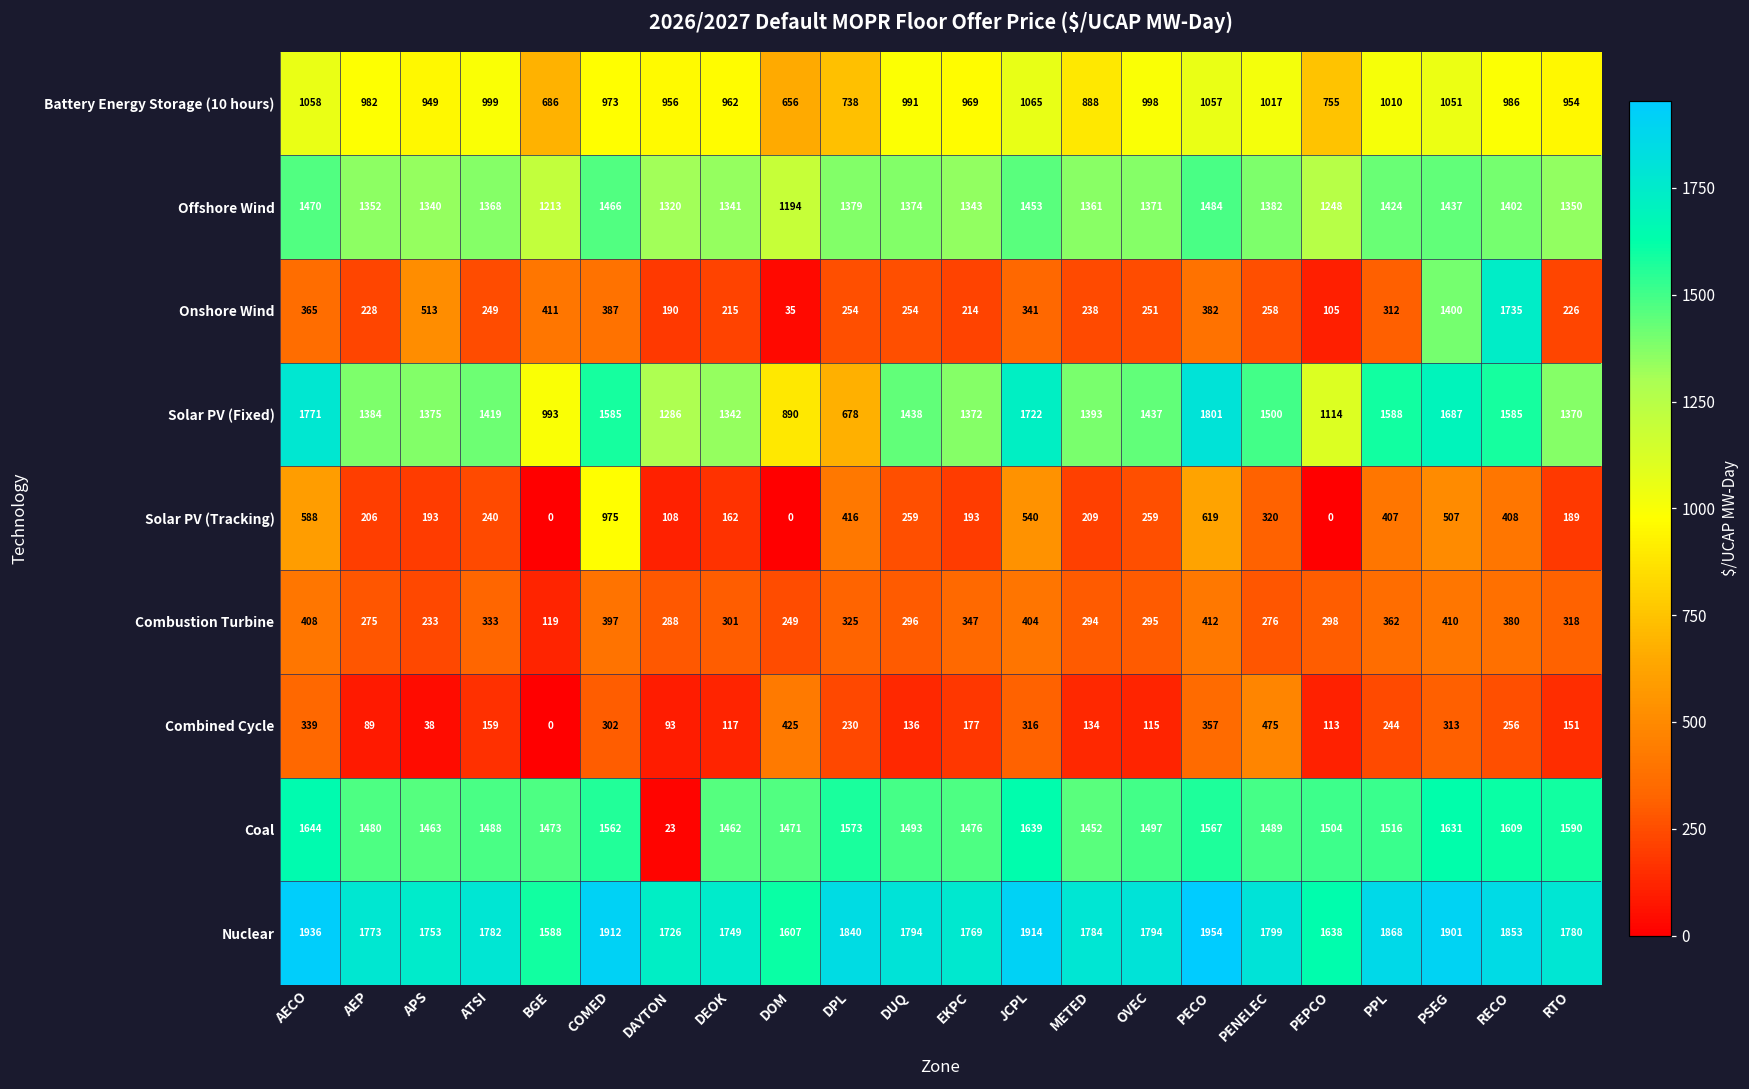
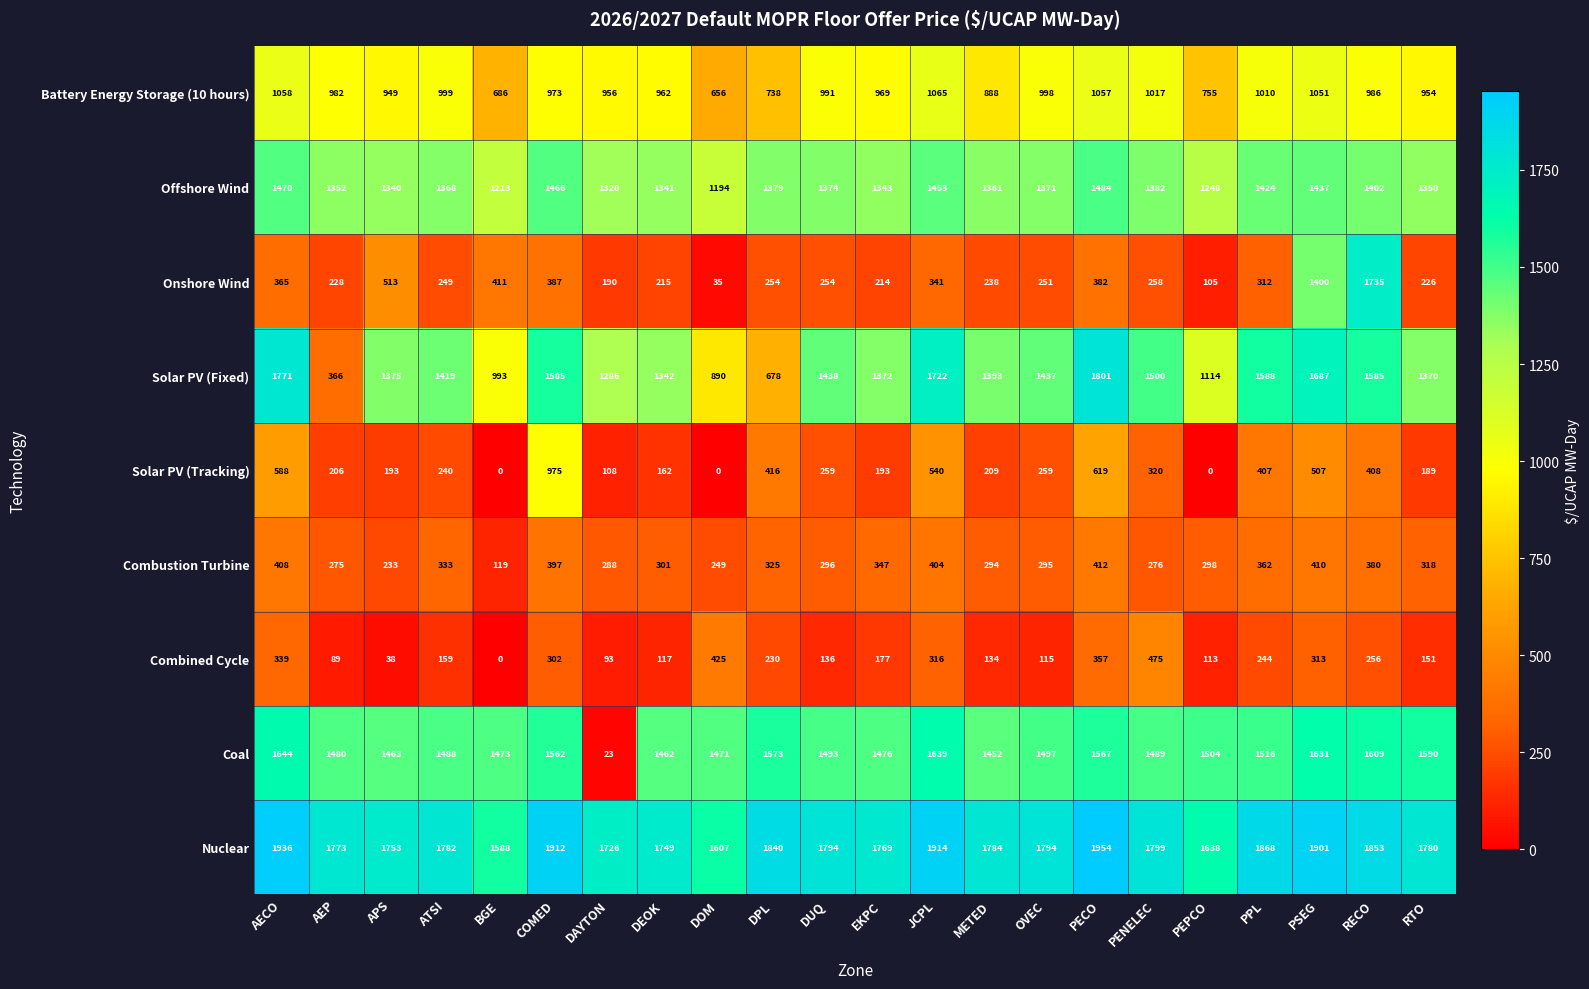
  {
    "Battery Energy Storage (10 hours)": {
      "AECO": 1058,
      "AEP": 982,
      "APS": 949,
      "ATSI": 999,
      "BGE": 686,
      "COMED": 973,
      "DAYTON": 956,
      "DEOK": 962,
      "DOM": 656,
      "DPL": 738,
      "DUQ": 991,
      "EKPC": 969,
      "JCPL": 1065,
      "METED": 888,
      "OVEC": 998,
      "PECO": 1057,
      "PENELEC": 1017,
      "PEPCO": 755,
      "PPL": 1010,
      "PSEG": 1051,
      "RECO": 986,
      "RTO": 954
    },
    "Offshore Wind": {
      "AECO": 1470,
      "AEP": 1352,
      "APS": 1340,
      "ATSI": 1368,
      "BGE": 1213,
      "COMED": 1466,
      "DAYTON": 1320,
      "DEOK": 1341,
      "DOM": 1194,
      "DPL": 1379,
      "DUQ": 1374,
      "EKPC": 1343,
      "JCPL": 1453,
      "METED": 1361,
      "OVEC": 1371,
      "PECO": 1484,
      "PENELEC": 1382,
      "PEPCO": 1248,
      "PPL": 1424,
      "PSEG": 1437,
      "RECO": 1402,
      "RTO": 1350
    },
    "Onshore Wind": {
      "AECO": 365,
      "AEP": 228,
      "APS": 513,
      "ATSI": 249,
      "BGE": 411,
      "COMED": 387,
      "DAYTON": 190,
      "DEOK": 215,
      "DOM": 35,
      "DPL": 254,
      "DUQ": 254,
      "EKPC": 214,
      "JCPL": 341,
      "METED": 238,
      "OVEC": 251,
      "PECO": 382,
      "PENELEC": 258,
      "PEPCO": 105,
      "PPL": 312,
      "PSEG": 1400,
      "RECO": 1735,
      "RTO": 226
    },
    "Solar PV (Fixed)": {
      "AECO": 1771,
-     "AEP": 1384,
+     "AEP": 366,
      "APS": 1375,
      "ATSI": 1419,
      "BGE": 993,
      "COMED": 1585,
      "DAYTON": 1286,
      "DEOK": 1342,
      "DOM": 890,
      "DPL": 678,
      "DUQ": 1438,
      "EKPC": 1372,
      "JCPL": 1722,
      "METED": 1393,
      "OVEC": 1437,
      "PECO": 1801,
      "PENELEC": 1500,
      "PEPCO": 1114,
      "PPL": 1588,
      "PSEG": 1687,
      "RECO": 1585,
      "RTO": 1370
    },
    "Solar PV (Tracking)": {
      "AECO": 588,
      "AEP": 206,
      "APS": 193,
      "ATSI": 240,
      "BGE": 0,
      "COMED": 975,
      "DAYTON": 108,
      "DEOK": 162,
      "DOM": 0,
      "DPL": 416,
      "DUQ": 259,
      "EKPC": 193,
      "JCPL": 540,
      "METED": 209,
      "OVEC": 259,
      "PECO": 619,
      "PENELEC": 320,
      "PEPCO": 0,
      "PPL": 407,
      "PSEG": 507,
      "RECO": 408,
      "RTO": 189
    },
    "Combustion Turbine": {
      "AECO": 408,
      "AEP": 275,
      "APS": 233,
      "ATSI": 333,
      "BGE": 119,
      "COMED": 397,
      "DAYTON": 288,
      "DEOK": 301,
      "DOM": 249,
      "DPL": 325,
      "DUQ": 296,
      "EKPC": 347,
      "JCPL": 404,
      "METED": 294,
      "OVEC": 295,
      "PECO": 412,
      "PENELEC": 276,
      "PEPCO": 298,
      "PPL": 362,
      "PSEG": 410,
      "RECO": 380,
      "RTO": 318
    },
    "Combined Cycle": {
      "AECO": 339,
      "AEP": 89,
      "APS": 38,
      "ATSI": 159,
      "BGE": 0,
      "COMED": 302,
      "DAYTON": 93,
      "DEOK": 117,
      "DOM": 425,
      "DPL": 230,
      "DUQ": 136,
      "EKPC": 177,
      "JCPL": 316,
      "METED": 134,
      "OVEC": 115,
      "PECO": 357,
      "PENELEC": 475,
      "PEPCO": 113,
      "PPL": 244,
      "PSEG": 313,
      "RECO": 256,
      "RTO": 151
    },
    "Coal": {
      "AECO": 1644,
      "AEP": 1480,
      "APS": 1463,
      "ATSI": 1488,
      "BGE": 1473,
      "COMED": 1562,
      "DAYTON": 23,
      "DEOK": 1462,
      "DOM": 1471,
      "DPL": 1573,
      "DUQ": 1493,
      "EKPC": 1476,
      "JCPL": 1639,
      "METED": 1452,
      "OVEC": 1497,
      "PECO": 1567,
      "PENELEC": 1489,
      "PEPCO": 1504,
      "PPL": 1516,
      "PSEG": 1631,
      "RECO": 1609,
      "RTO": 1590
    },
    "Nuclear": {
      "AECO": 1936,
      "AEP": 1773,
      "APS": 1753,
      "ATSI": 1782,
      "BGE": 1588,
      "COMED": 1912,
      "DAYTON": 1726,
      "DEOK": 1749,
      "DOM": 1607,
      "DPL": 1840,
      "DUQ": 1794,
      "EKPC": 1769,
      "JCPL": 1914,
      "METED": 1784,
      "OVEC": 1794,
      "PECO": 1954,
      "PENELEC": 1799,
      "PEPCO": 1638,
      "PPL": 1868,
      "PSEG": 1901,
      "RECO": 1853,
      "RTO": 1780
    }
  }
